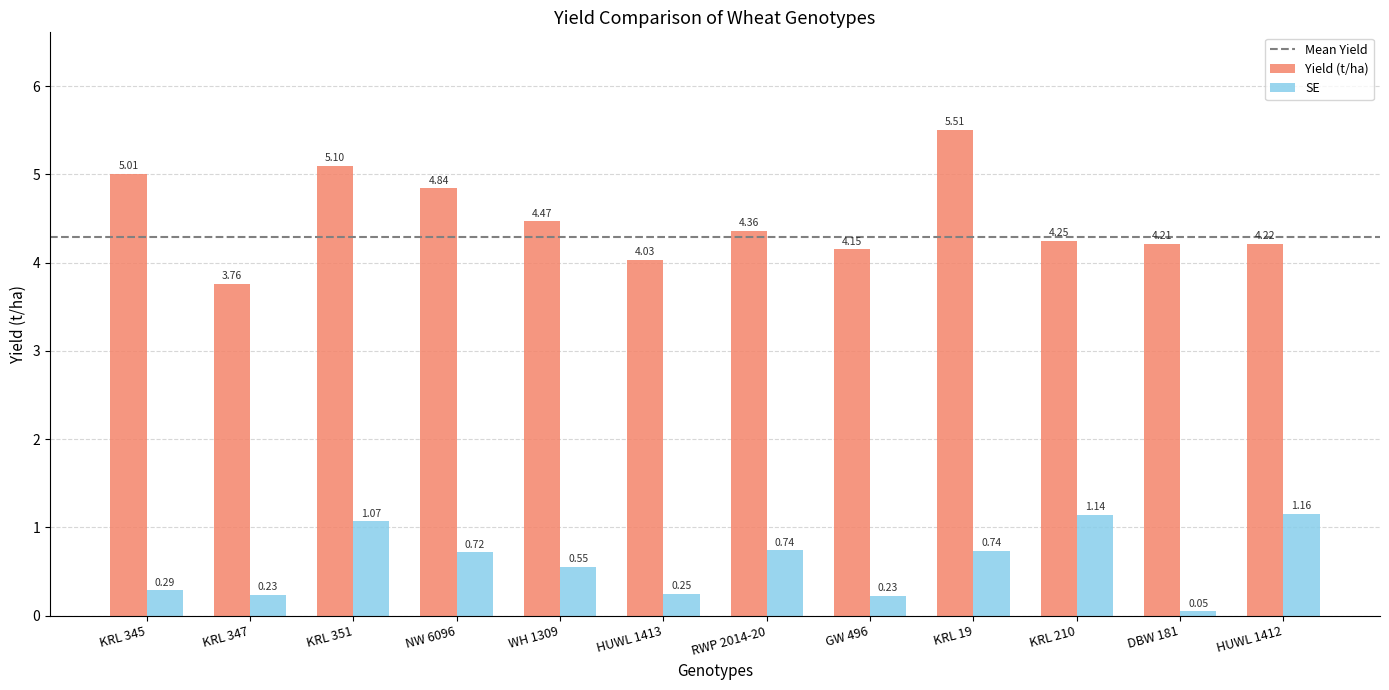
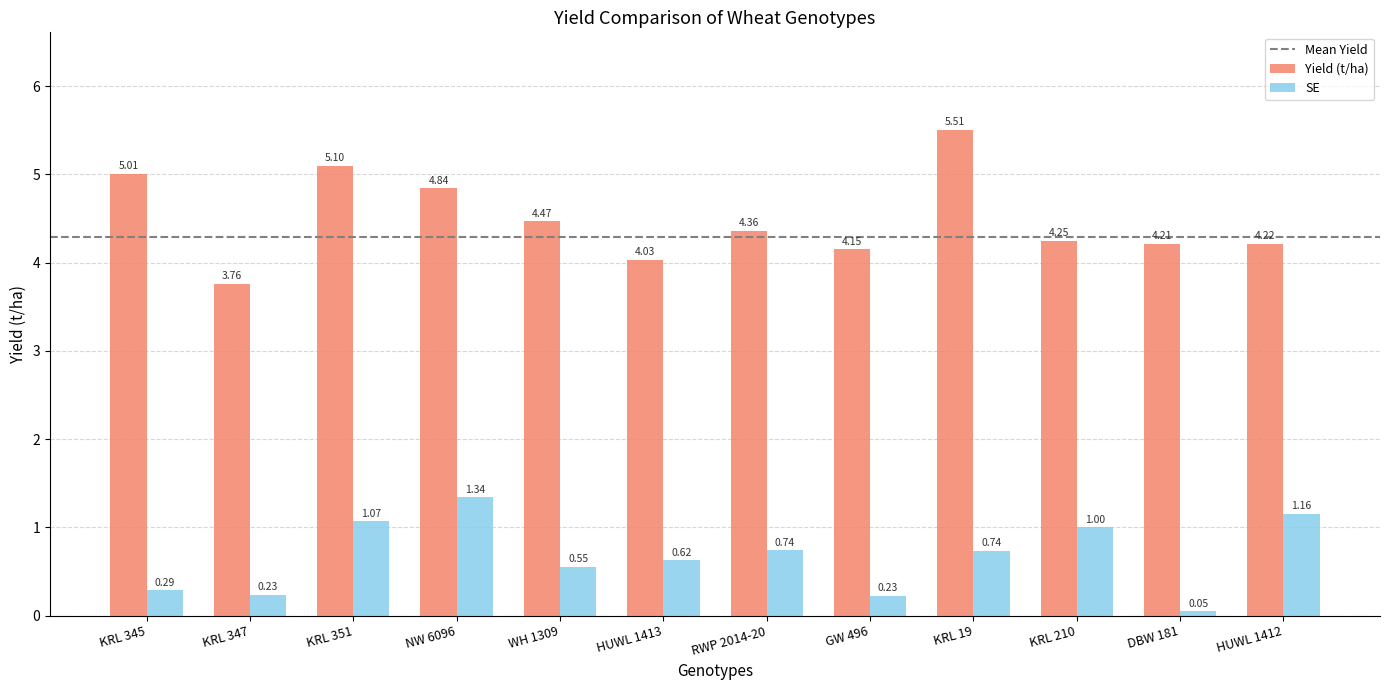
  {
    "Yield (t/ha)": {
      "KRL 345": 5.01,
      "KRL 347": 3.76,
      "KRL 351": 5.10,
      "NW 6096": 4.84,
      "WH 1309": 4.47,
      "HUWL 1413": 4.03,
      "RWP 2014-20": 4.36,
      "GW 496": 4.15,
      "KRL 19": 5.51,
      "KRL 210": 4.25,
      "DBW 181": 4.21,
      "HUWL 1412": 4.22
    },
    "SE": {
      "KRL 345": 0.29,
      "KRL 347": 0.23,
      "KRL 351": 1.07,
-     "NW 6096": 0.72,
+     "NW 6096": 1.34,
      "WH 1309": 0.55,
-     "HUWL 1413": 0.25,
+     "HUWL 1413": 0.62,
      "RWP 2014-20": 0.74,
      "GW 496": 0.23,
      "KRL 19": 0.74,
-     "KRL 210": 1.14,
+     "KRL 210": 1.00,
      "DBW 181": 0.05,
      "HUWL 1412": 1.16
    }
  }
